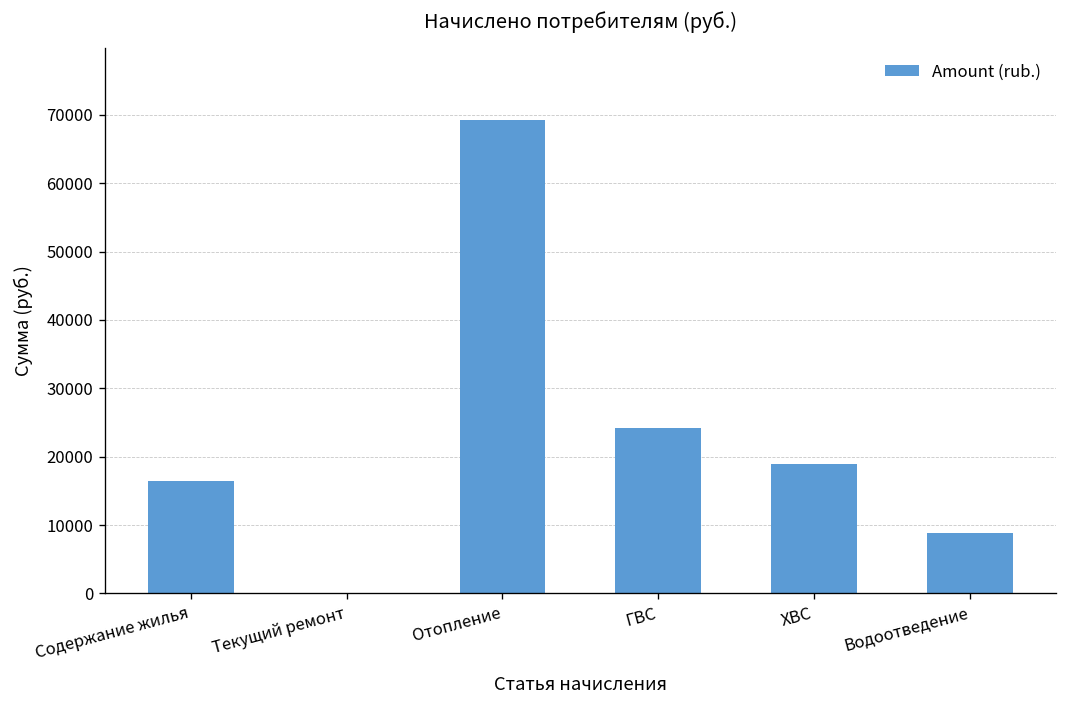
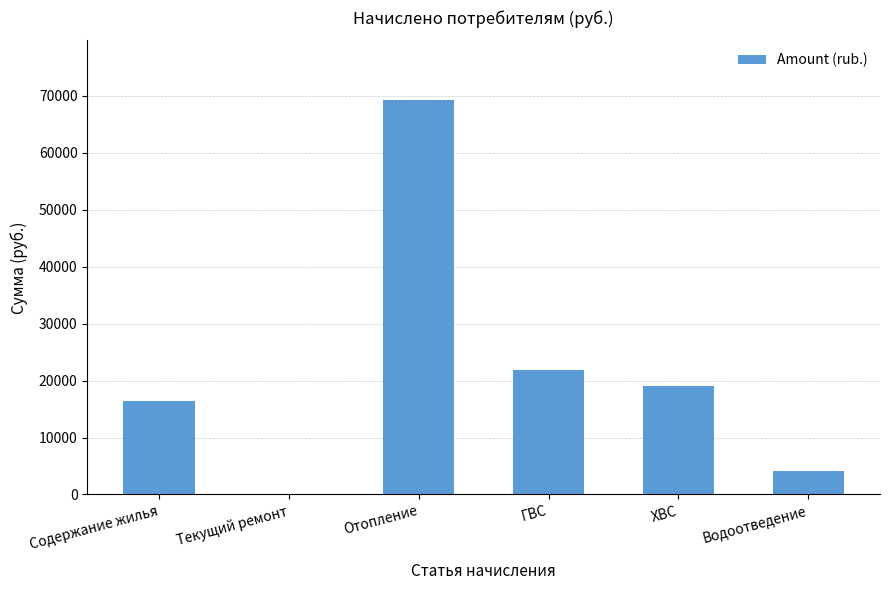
  {
    "Содержание жилья": 16000,
    "Текущий ремонт": 0,
    "Отопление": 69000,
-   "ГВС": 24000,
+   "ГВС": 22000,
    "ХВС": 19000,
-   "Водоотведение": 9000
+   "Водоотведение": 4000
  }
